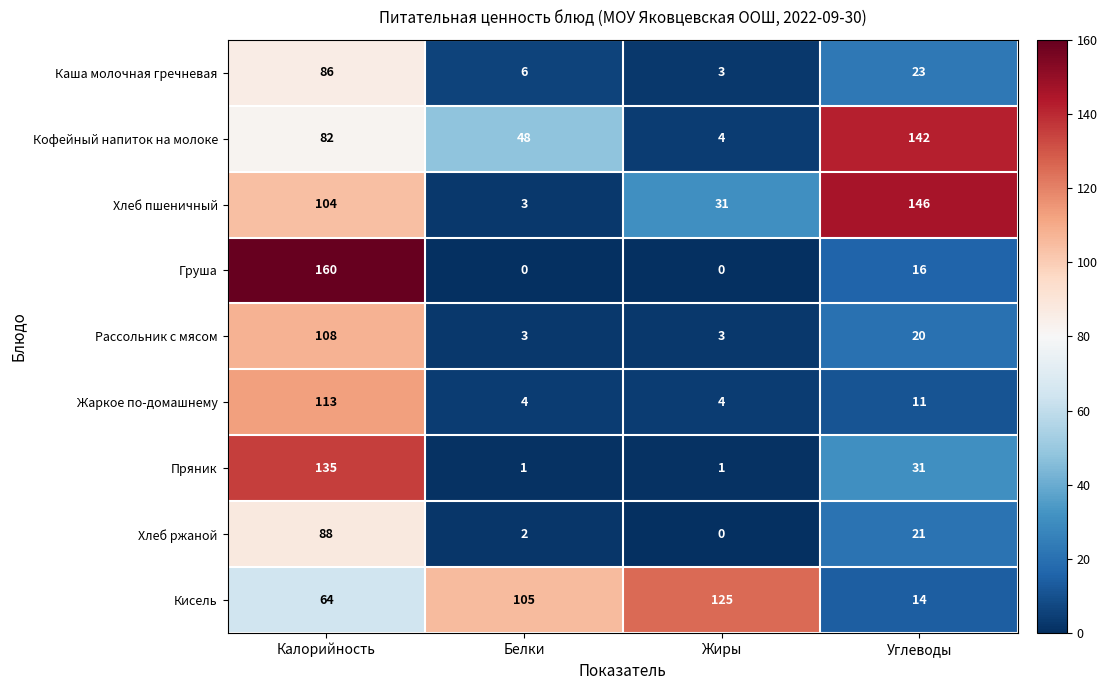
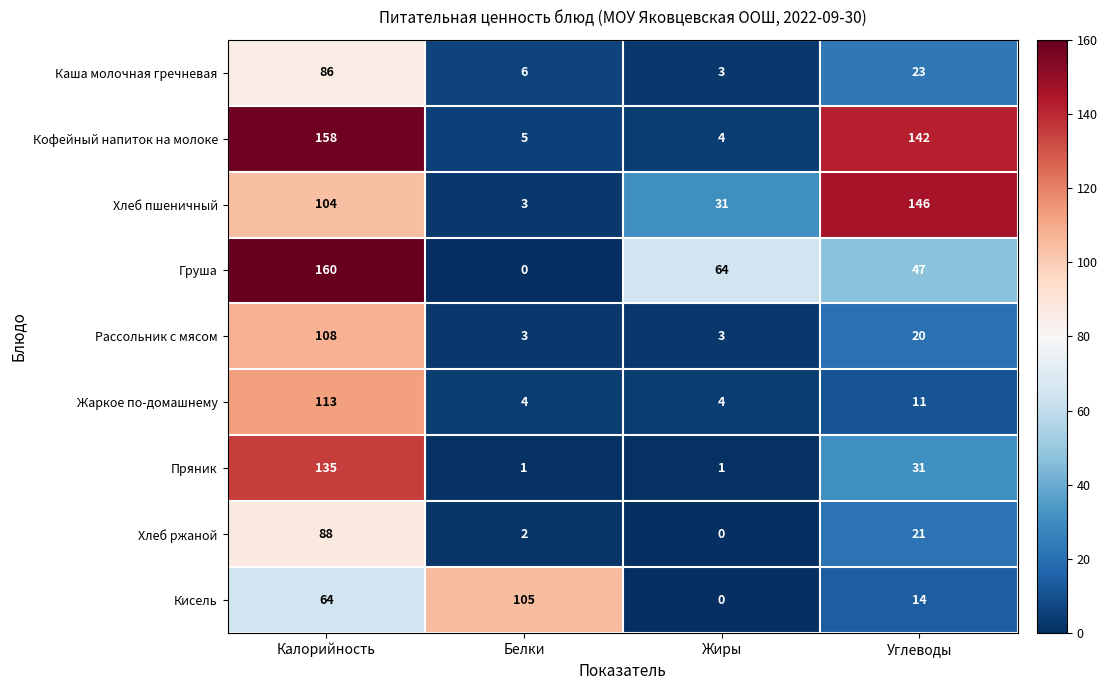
  {
    "Каша молочная гречневая": {
      "Калорийность": 86,
      "Белки": 6,
      "Жиры": 3,
      "Углеводы": 23
    },
    "Кофейный напиток на молоке": {
-     "Калорийность": 82,
-     "Белки": 48,
+     "Калорийность": 158,
+     "Белки": 5,
      "Жиры": 4,
      "Углеводы": 142
    },
    "Хлеб пшеничный": {
      "Калорийность": 104,
      "Белки": 3,
      "Жиры": 31,
      "Углеводы": 146
    },
    "Груша": {
      "Калорийность": 160,
      "Белки": 0,
-     "Жиры": 0,
-     "Углеводы": 16
+     "Жиры": 64,
+     "Углеводы": 47
    },
    "Рассольник с мясом": {
      "Калорийность": 108,
      "Белки": 3,
      "Жиры": 3,
      "Углеводы": 20
    },
    "Жаркое по-домашнему": {
      "Калорийность": 113,
      "Белки": 4,
      "Жиры": 4,
      "Углеводы": 11
    },
    "Пряник": {
      "Калорийность": 135,
      "Белки": 1,
      "Жиры": 1,
      "Углеводы": 31
    },
    "Хлеб ржаной": {
      "Калорийность": 88,
      "Белки": 2,
      "Жиры": 0,
      "Углеводы": 21
    },
    "Кисель": {
      "Калорийность": 64,
      "Белки": 105,
-     "Жиры": 125,
+     "Жиры": 0,
      "Углеводы": 14
    }
  }
